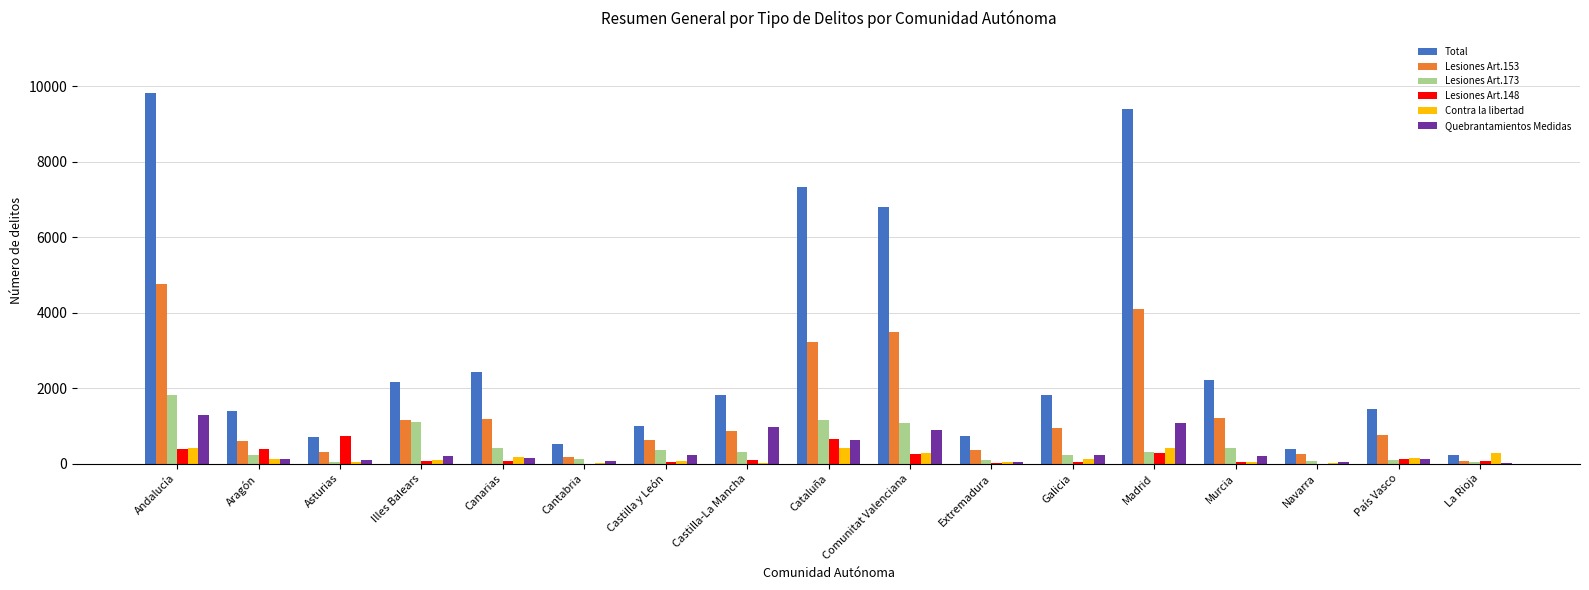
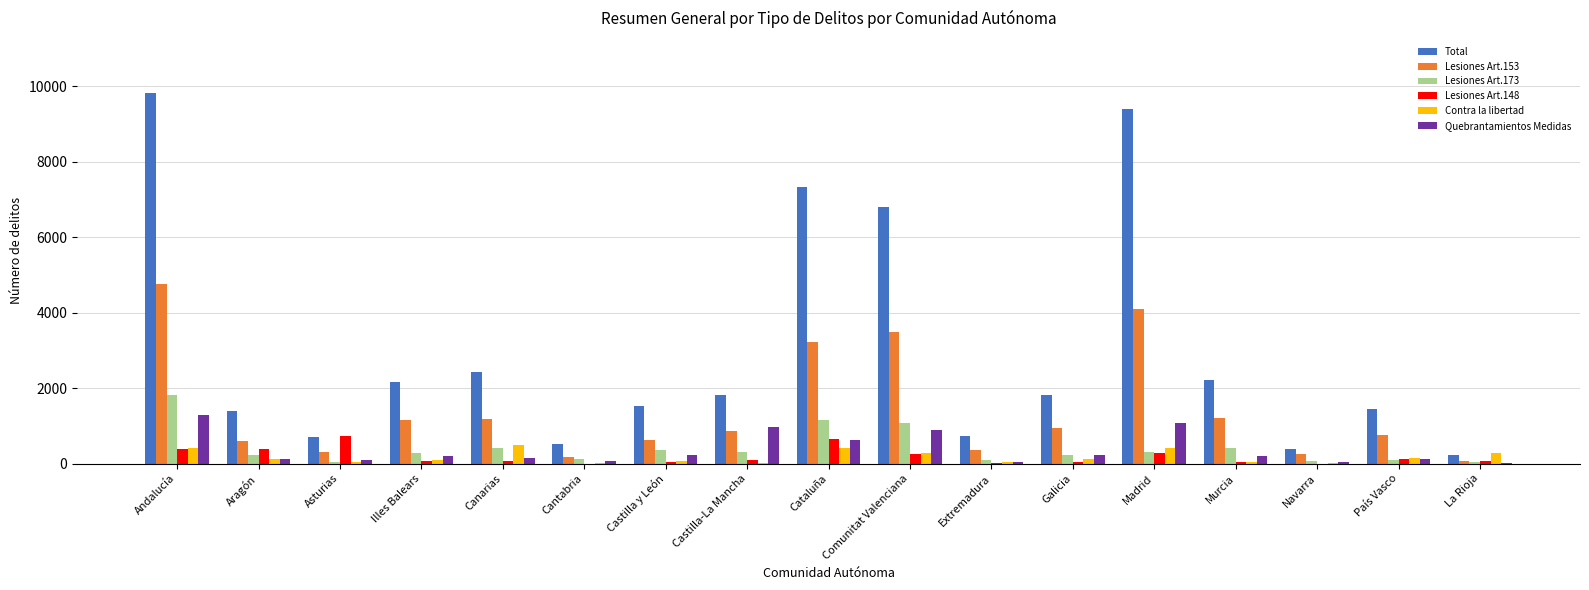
  {
    "Total": {
      "Andalucía": 9800,
      "Aragón": 1400,
      "Asturias": 700,
      "Illes Balears": 2200,
      "Canarias": 2400,
      "Cantabria": 500,
-     "Castilla y León": 1000,
+     "Castilla y León": 1500,
      "Castilla-La Mancha": 1800,
      "Cataluña": 7300,
      "Comunitat Valenciana": 6800,
      "Extremadura": 700,
      "Galicia": 1800,
      "Madrid": 9400,
      "Murcia": 2200,
      "Navarra": 400,
      "País Vasco": 1400,
      "La Rioja": 200
    },
    "Lesiones Art.153": {
      "Andalucía": 4800,
      "Aragón": 600,
      "Asturias": 300,
      "Illes Balears": 1100,
      "Canarias": 1200,
      "Cantabria": 200,
      "Castilla y León": 600,
      "Castilla-La Mancha": 900,
      "Cataluña": 3200,
      "Comunitat Valenciana": 3500,
      "Extremadura": 400,
      "Galicia": 900,
      "Madrid": 4100,
      "Murcia": 1200,
      "Navarra": 200,
      "País Vasco": 800,
      "La Rioja": 100
    },
    "Lesiones Art.173": {
      "Andalucía": 1800,
      "Aragón": 200,
-     "Illes Balears": 1100,
+     "Illes Balears": 300,
      "Canarias": 400,
      "Cantabria": 100,
      "Castilla y León": 400,
      "Castilla-La Mancha": 300,
      "Cataluña": 1200,
      "Comunitat Valenciana": 1100,
      "Extremadura": 100,
      "Galicia": 200,
      "Madrid": 300,
      "Murcia": 400,
      "País Vasco": 100
    },
    "Lesiones Art.148": {
      "Andalucía": 400,
      "Aragón": 400,
      "Asturias": 700,
      "Illes Balears": 100,
      "Canarias": 100,
      "Castilla-La Mancha": 100,
      "Cataluña": 700,
      "Comunitat Valenciana": 300,
      "Madrid": 300,
      "País Vasco": 100
    },
    "Contra la libertad": {
      "Andalucía": 400,
      "Aragón": 100,
      "Illes Balears": 100,
-     "Canarias": 200,
+     "Canarias": 500,
      "Castilla y León": 100,
      "Cataluña": 400,
      "Comunitat Valenciana": 300,
      "Galicia": 100,
      "Madrid": 400,
      "País Vasco": 100,
      "La Rioja": 300
    },
    "Quebrantamientos Medidas": {
      "Andalucía": 1300,
      "Aragón": 100,
      "Asturias": 100,
      "Illes Balears": 200,
      "Canarias": 100,
      "Castilla y León": 200,
      "Castilla-La Mancha": 1000,
      "Cataluña": 600,
      "Comunitat Valenciana": 900,
      "Galicia": 200,
      "Madrid": 1100,
      "Murcia": 200,
      "País Vasco": 100
    }
  }
